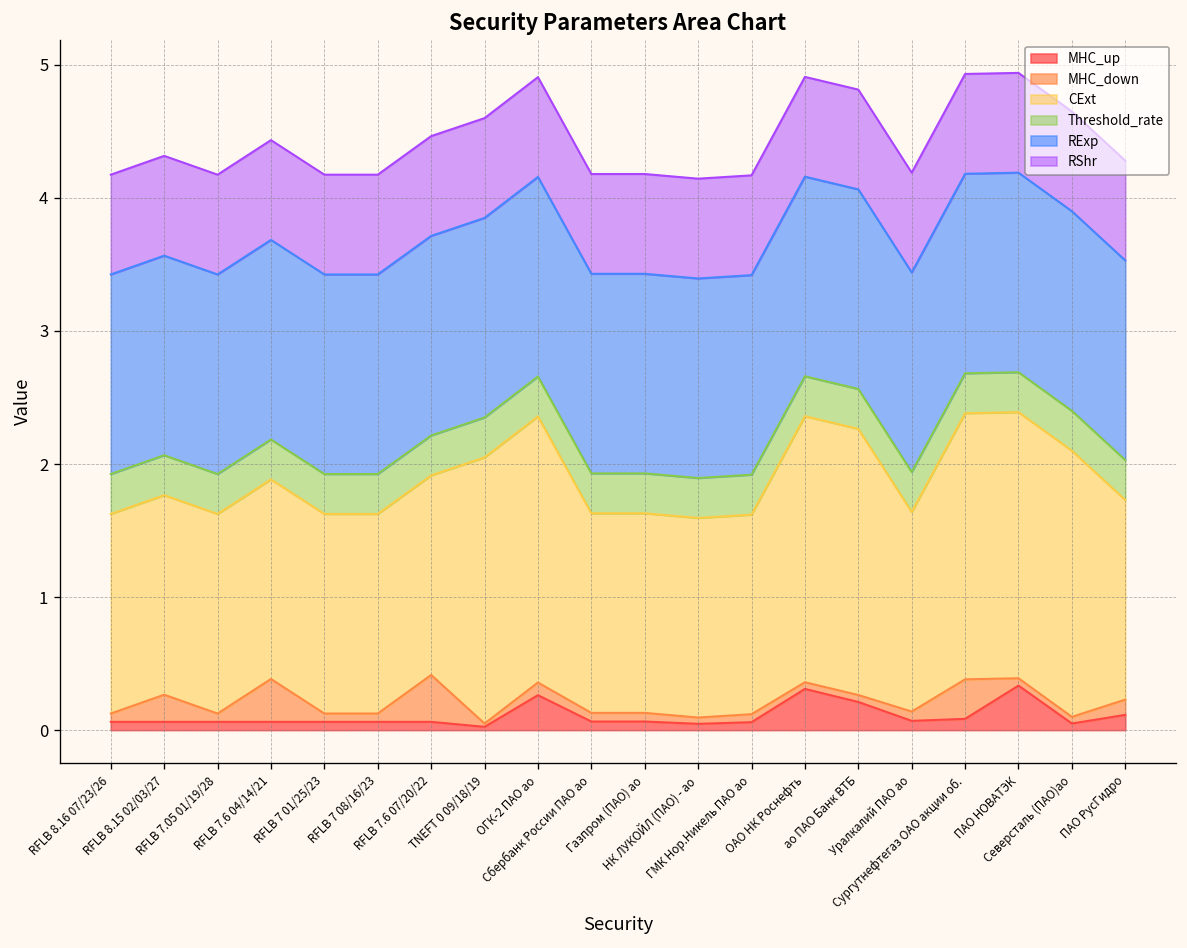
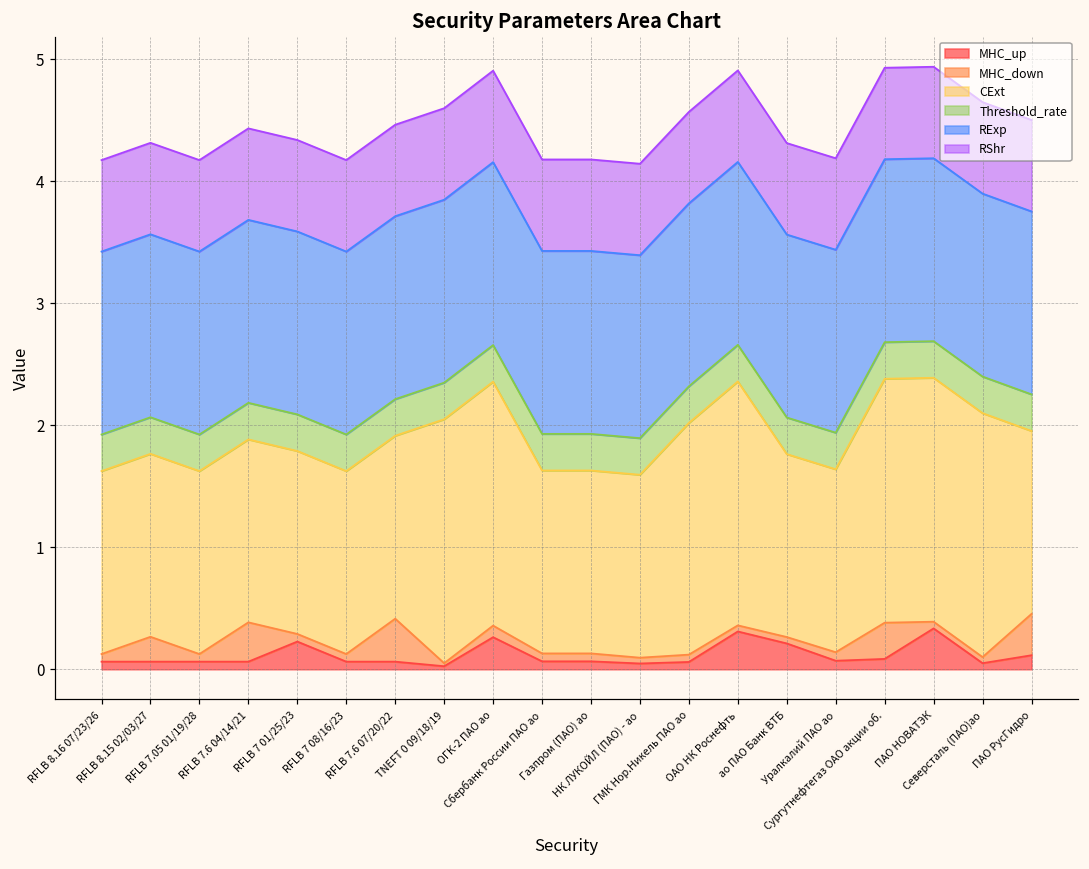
  {
    "MHC_up": {
      "RFLB 8.16 07/23/26": 0.06,
      "RFLB 8.15 02/03/27": 0.06,
      "RFLB 7.05 01/19/28": 0.06,
      "RFLB 7.6 04/14/21": 0.06,
-     "RFLB 7 01/25/23": 0.06,
+     "RFLB 7 01/25/23": 0.23,
      "RFLB 7 08/16/23": 0.06,
      "RFLB 7.6 07/20/22": 0.06,
      "TNEFT 0 09/18/19": 0.03,
      "ОГК-2 ПАО ао": 0.26,
      "Сбербанк России ПАО ао": 0.07,
      "Газпром (ПАО) ао": 0.07,
      "НК ЛУКОЙЛ (ПАО) - ао": 0.05,
      "ГМК Нор.Никель ПАО ао": 0.06,
      "ОАО НК Роснефть": 0.31,
      "ао ПАО Банк ВТБ": 0.21,
      "Уралкалий ПАО ао": 0.07,
      "Сургутнефтегаз ОАО акции об.": 0.09,
      "ПАО НОВАТЭК": 0.34,
      "Северсталь (ПАО)ао": 0.05,
      "ПАО РусГидро": 0.12
    },
    "MHC_down": {
      "RFLB 8.16 07/23/26": 0.06,
      "RFLB 8.15 02/03/27": 0.20,
      "RFLB 7.05 01/19/28": 0.06,
      "RFLB 7.6 04/14/21": 0.32,
      "RFLB 7 01/25/23": 0.06,
      "RFLB 7 08/16/23": 0.06,
      "RFLB 7.6 07/20/22": 0.35,
      "TNEFT 0 09/18/19": 0.03,
      "ОГК-2 ПАО ао": 0.09,
      "Сбербанк России ПАО ао": 0.07,
      "Газпром (ПАО) ао": 0.07,
      "НК ЛУКОЙЛ (ПАО) - ао": 0.05,
      "ГМК Нор.Никель ПАО ао": 0.06,
      "ОАО НК Роснефть": 0.05,
      "ао ПАО Банк ВТБ": 0.05,
      "Уралкалий ПАО ао": 0.07,
      "Сургутнефтегаз ОАО акции об.": 0.30,
      "ПАО НОВАТЭК": 0.05,
      "Северсталь (ПАО)ао": 0.05,
-     "ПАО РусГидро": 0.12
+     "ПАО РусГидро": 0.34
    },
    "CExt": {
      "RFLB 8.16 07/23/26": 1.5,
      "RFLB 8.15 02/03/27": 1.5,
      "RFLB 7.05 01/19/28": 1.5,
      "RFLB 7.6 04/14/21": 1.5,
      "RFLB 7 01/25/23": 1.5,
      "RFLB 7 08/16/23": 1.5,
      "RFLB 7.6 07/20/22": 1.5,
      "TNEFT 0 09/18/19": 2.0,
      "ОГК-2 ПАО ао": 2.0,
      "Сбербанк России ПАО ао": 1.5,
      "Газпром (ПАО) ао": 1.5,
      "НК ЛУКОЙЛ (ПАО) - ао": 1.5,
-     "ГМК Нор.Никель ПАО ао": 1.5,
+     "ГМК Нор.Никель ПАО ао": 1.9,
      "ОАО НК Роснефть": 2.0,
-     "ао ПАО Банк ВТБ": 2.0,
+     "ао ПАО Банк ВТБ": 1.5,
      "Уралкалий ПАО ао": 1.5,
      "Сургутнефтегаз ОАО акции об.": 2.0,
      "ПАО НОВАТЭК": 2.0,
      "Северсталь (ПАО)ао": 2.0,
      "ПАО РусГидро": 1.5
    },
    "Threshold_rate": {
      "RFLB 8.16 07/23/26": 0.30,
      "RFLB 8.15 02/03/27": 0.30,
      "RFLB 7.05 01/19/28": 0.30,
      "RFLB 7.6 04/14/21": 0.30,
      "RFLB 7 01/25/23": 0.30,
      "RFLB 7 08/16/23": 0.30,
      "RFLB 7.6 07/20/22": 0.30,
      "TNEFT 0 09/18/19": 0.30,
      "ОГК-2 ПАО ао": 0.30,
      "Сбербанк России ПАО ао": 0.30,
      "Газпром (ПАО) ао": 0.30,
      "НК ЛУКОЙЛ (ПАО) - ао": 0.30,
      "ГМК Нор.Никель ПАО ао": 0.30,
      "ОАО НК Роснефть": 0.30,
      "ао ПАО Банк ВТБ": 0.30,
      "Уралкалий ПАО ао": 0.30,
      "Сургутнефтегаз ОАО акции об.": 0.30,
      "ПАО НОВАТЭК": 0.30,
      "Северсталь (ПАО)ао": 0.30,
      "ПАО РусГидро": 0.30
    },
    "RExp": {
      "RFLB 8.16 07/23/26": 1.50,
      "RFLB 8.15 02/03/27": 1.50,
      "RFLB 7.05 01/19/28": 1.50,
      "RFLB 7.6 04/14/21": 1.50,
      "RFLB 7 01/25/23": 1.50,
      "RFLB 7 08/16/23": 1.50,
      "RFLB 7.6 07/20/22": 1.50,
      "TNEFT 0 09/18/19": 1.50,
      "ОГК-2 ПАО ао": 1.50,
      "Сбербанк России ПАО ао": 1.50,
      "Газпром (ПАО) ао": 1.50,
      "НК ЛУКОЙЛ (ПАО) - ао": 1.50,
      "ГМК Нор.Никель ПАО ао": 1.50,
      "ОАО НК Роснефть": 1.50,
      "ао ПАО Банк ВТБ": 1.50,
      "Уралкалий ПАО ао": 1.50,
      "Сургутнефтегаз ОАО акции об.": 1.50,
      "ПАО НОВАТЭК": 1.50,
      "Северсталь (ПАО)ао": 1.50,
      "ПАО РусГидро": 1.50
    },
    "RShr": {
      "RFLB 8.16 07/23/26": 0.75,
      "RFLB 8.15 02/03/27": 0.75,
      "RFLB 7.05 01/19/28": 0.75,
      "RFLB 7.6 04/14/21": 0.75,
      "RFLB 7 01/25/23": 0.75,
      "RFLB 7 08/16/23": 0.75,
      "RFLB 7.6 07/20/22": 0.75,
      "TNEFT 0 09/18/19": 0.75,
      "ОГК-2 ПАО ао": 0.75,
      "Сбербанк России ПАО ао": 0.75,
      "Газпром (ПАО) ао": 0.75,
      "НК ЛУКОЙЛ (ПАО) - ао": 0.75,
      "ГМК Нор.Никель ПАО ао": 0.75,
      "ОАО НК Роснефть": 0.75,
      "ао ПАО Банк ВТБ": 0.75,
      "Уралкалий ПАО ао": 0.75,
      "Сургутнефтегаз ОАО акции об.": 0.75,
      "ПАО НОВАТЭК": 0.75
    }
  }
